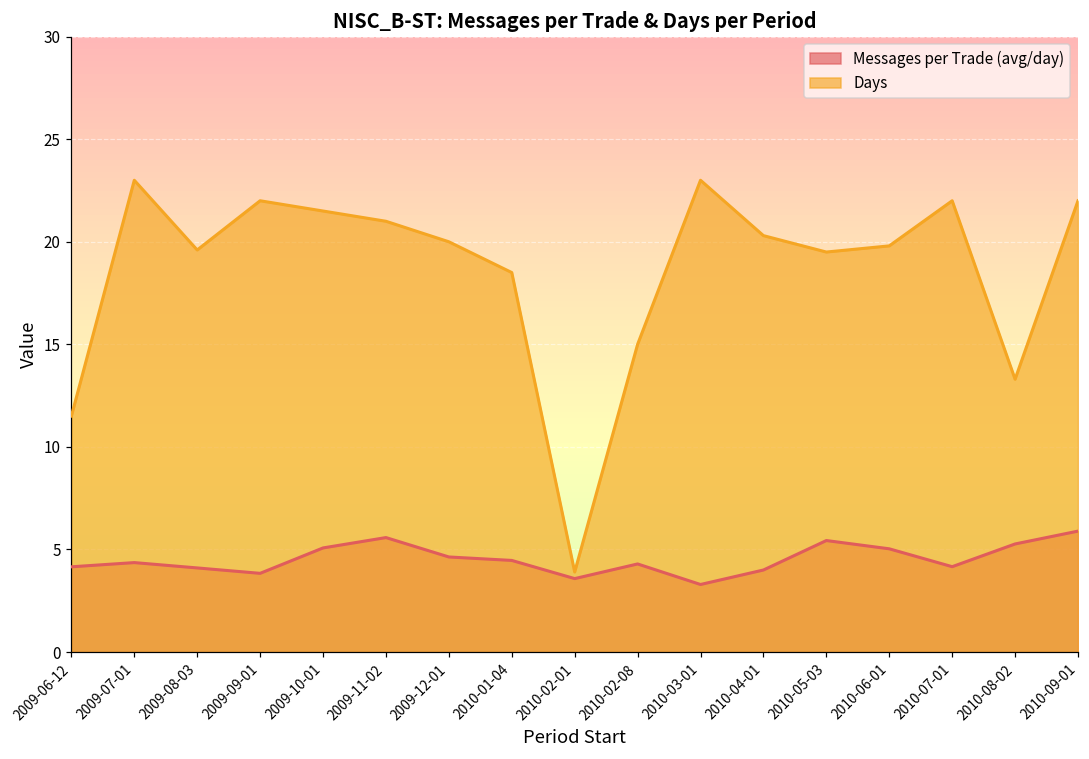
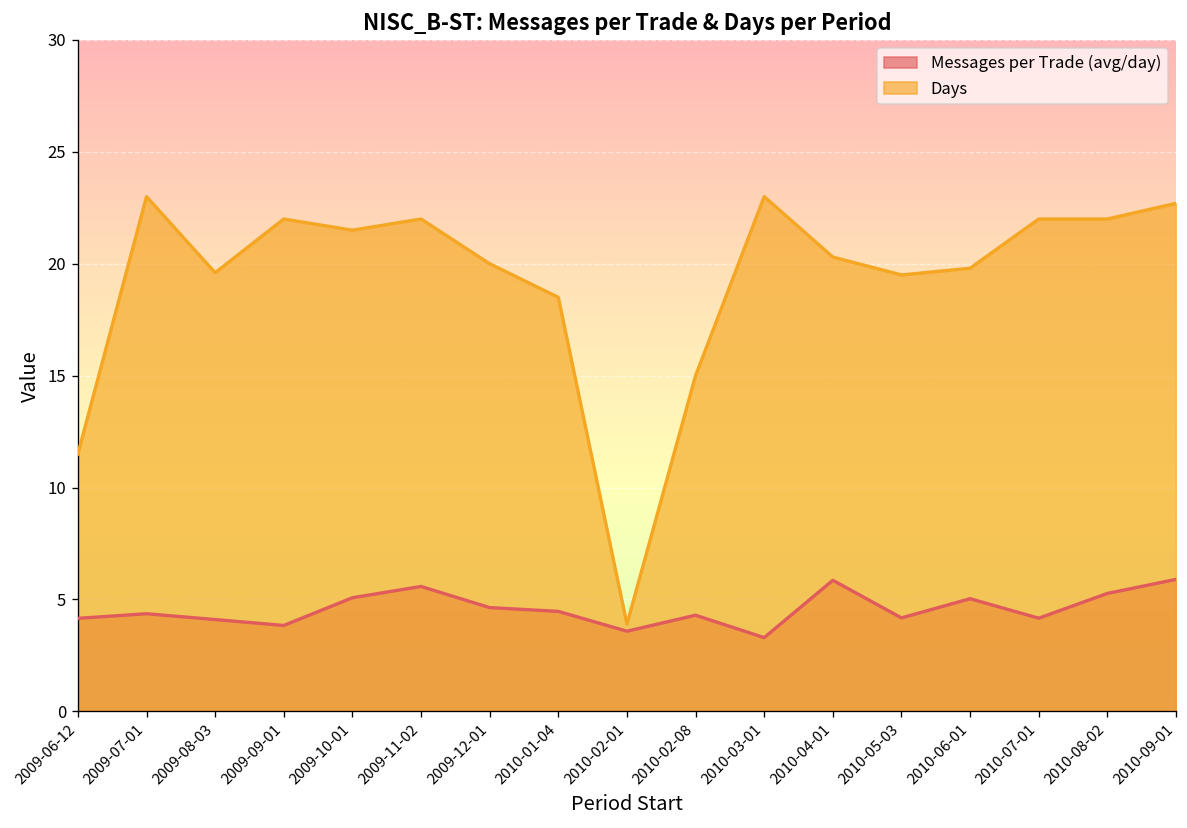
  {
    "Messages per Trade (avg/day)": {
      "2009-06-12": 4.2,
      "2009-07-01": 4.4,
      "2009-08-03": 4.1,
      "2009-09-01": 3.8,
      "2009-10-01": 5.1,
      "2009-11-02": 5.6,
      "2009-12-01": 4.6,
      "2010-01-04": 4.5,
      "2010-02-01": 3.6,
      "2010-02-08": 4.3,
      "2010-03-01": 3.3,
-     "2010-04-01": 4.0,
-     "2010-05-03": 5.4,
+     "2010-04-01": 5.9,
+     "2010-05-03": 4.2,
      "2010-06-01": 5.0,
      "2010-07-01": 4.2,
      "2010-08-02": 5.3,
      "2010-09-01": 5.9
    },
    "Days": {
      "2009-06-12": 11.5,
      "2009-07-01": 23.0,
      "2009-08-03": 19.6,
      "2009-09-01": 22.0,
      "2009-10-01": 21.5,
-     "2009-11-02": 21,
+     "2009-11-02": 22,
      "2009-12-01": 20.0,
      "2010-01-04": 18.5,
      "2010-02-01": 3.9,
      "2010-02-08": 15.0,
      "2010-03-01": 23.0,
      "2010-04-01": 20.3,
      "2010-05-03": 19.5,
      "2010-06-01": 19.8,
      "2010-07-01": 22.0,
-     "2010-08-02": 13.3,
-     "2010-09-01": 22.0
+     "2010-08-02": 22.0,
+     "2010-09-01": 22.7
    }
  }
